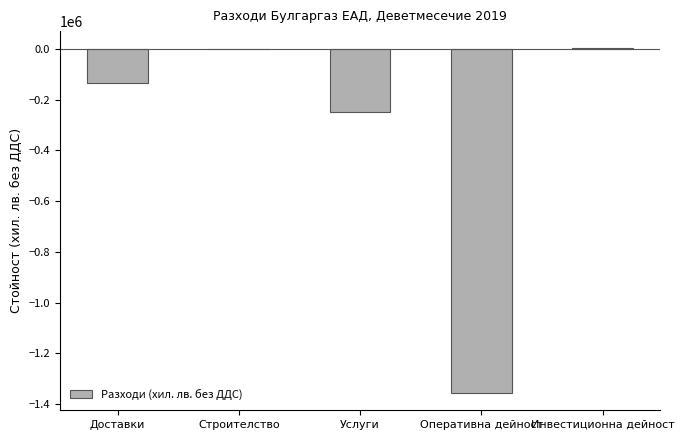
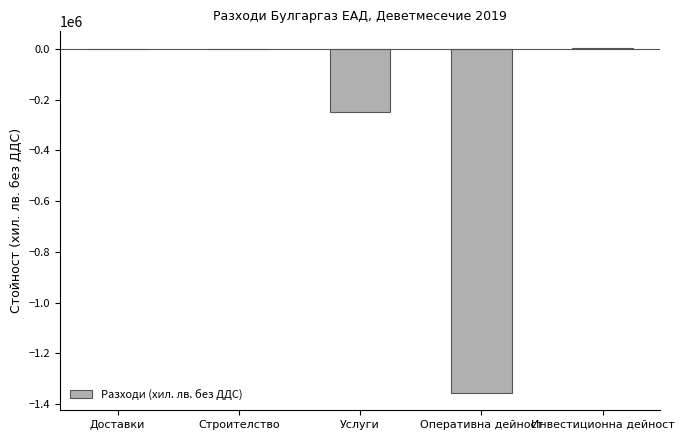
  {
-   "Доставки": -130000,
+   "Доставки": 0,
    "Строителство": 0,
    "Услуги": -250000,
    "Оперативна дейност": -1360000
  }
